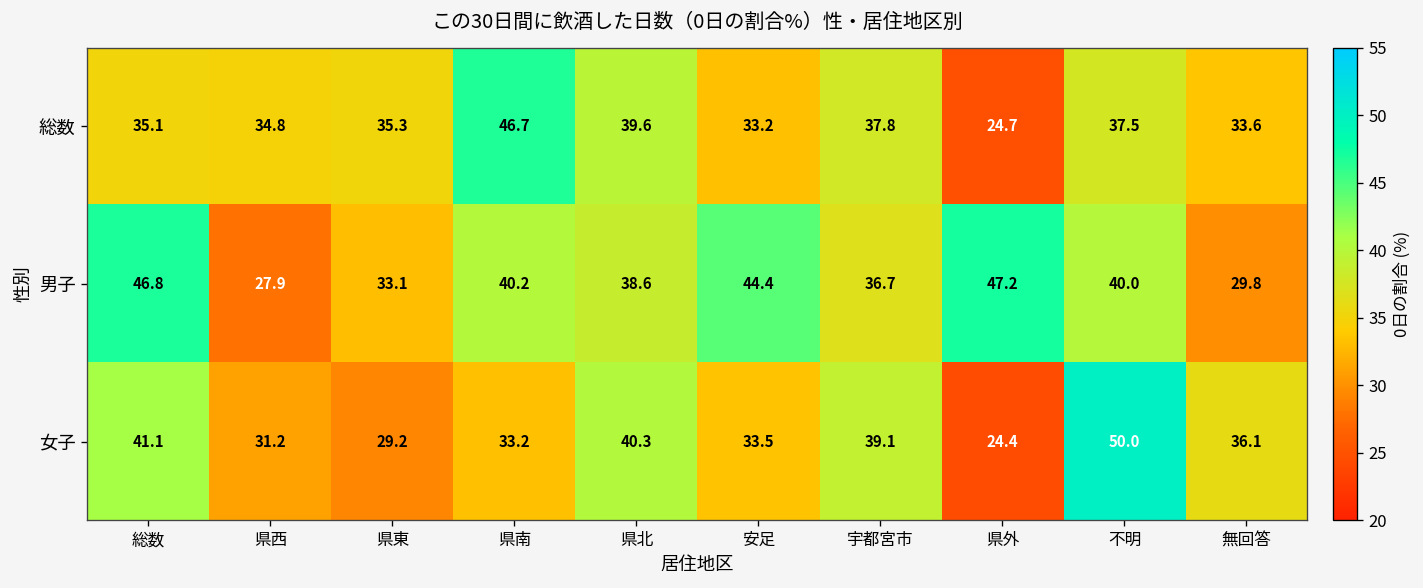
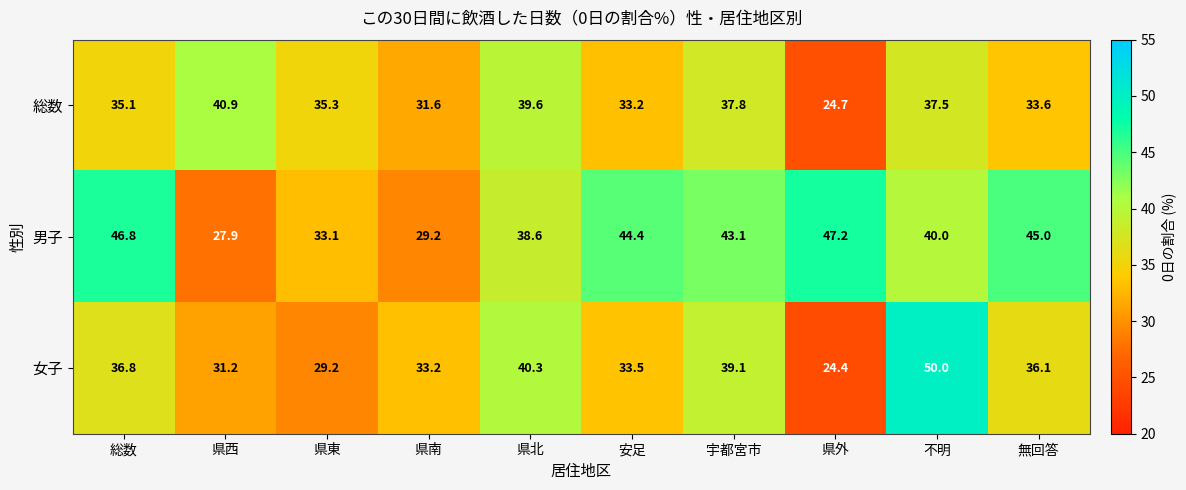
  {
    "総数": {
      "総数": 35.1,
-     "県西": 34.8,
+     "県西": 40.9,
      "県東": 35.3,
-     "県南": 46.7,
+     "県南": 31.6,
      "県北": 39.6,
      "安足": 33.2,
      "宇都宮市": 37.8,
      "県外": 24.7,
      "不明": 37.5,
      "無回答": 33.6
    },
    "男子": {
      "総数": 46.8,
      "県西": 27.9,
      "県東": 33.1,
-     "県南": 40.2,
+     "県南": 29.2,
      "県北": 38.6,
      "安足": 44.4,
-     "宇都宮市": 36.7,
+     "宇都宮市": 43.1,
      "県外": 47.2,
      "不明": 40.0,
-     "無回答": 29.8
+     "無回答": 45.0
    },
    "女子": {
-     "総数": 41.1,
+     "総数": 36.8,
      "県西": 31.2,
      "県東": 29.2,
      "県南": 33.2,
      "県北": 40.3,
      "安足": 33.5,
      "宇都宮市": 39.1,
      "県外": 24.4,
      "不明": 50.0,
      "無回答": 36.1
    }
  }
